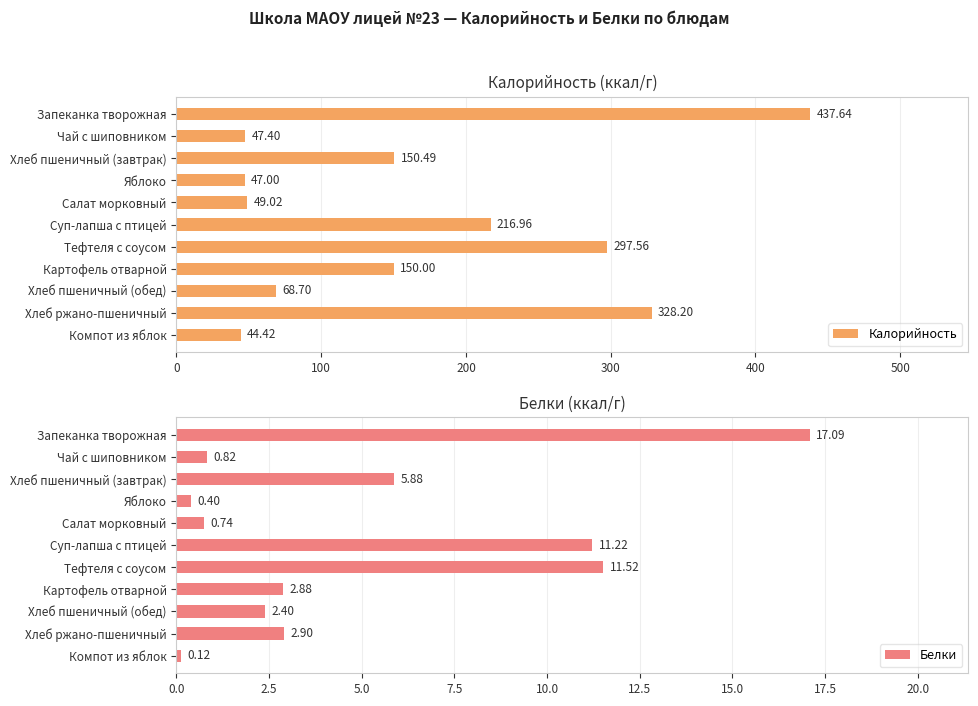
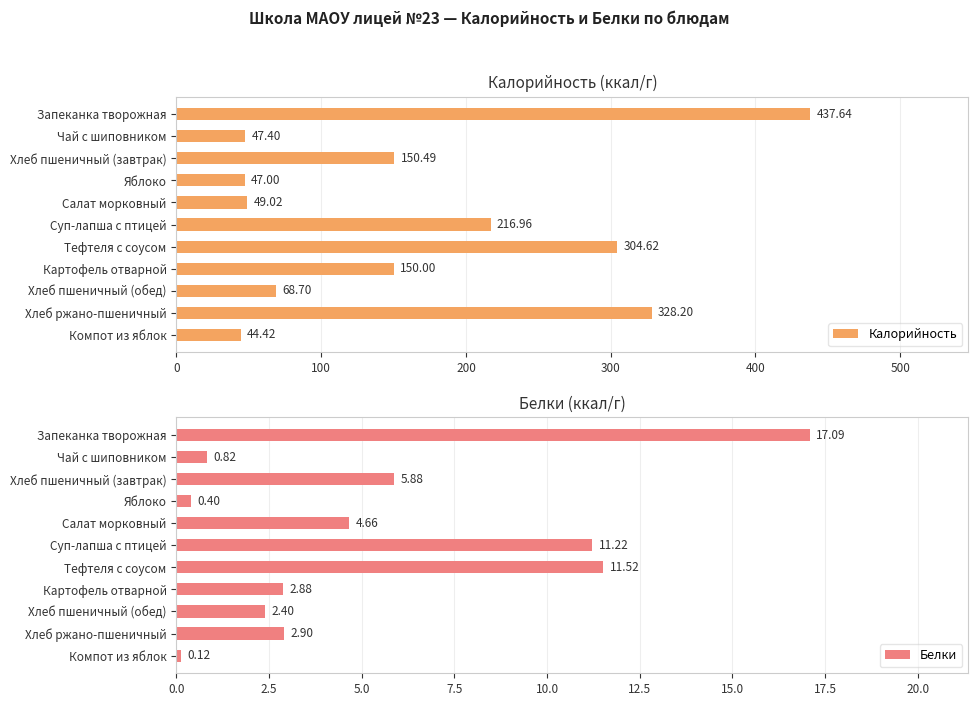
  {
    "Калорийность (ккал/г)": {
      "Запеканка творожная": 437.64,
      "Чай с шиповником": 47.40,
      "Хлеб пшеничный (завтрак)": 150.49,
      "Яблоко": 47.00,
      "Салат морковный": 49.02,
      "Суп-лапша с птицей": 216.96,
-     "Тефтеля с соусом": 297.56,
+     "Тефтеля с соусом": 304.62,
      "Картофель отварной": 150.00,
      "Хлеб пшеничный (обед)": 68.70,
      "Хлеб ржано-пшеничный": 328.20,
      "Компот из яблок": 44.42
    },
    "Белки (ккал/г)": {
      "Запеканка творожная": 17.09,
      "Чай с шиповником": 0.82,
      "Хлеб пшеничный (завтрак)": 5.88,
      "Яблоко": 0.40,
-     "Салат морковный": 0.74,
+     "Салат морковный": 4.66,
      "Суп-лапша с птицей": 11.22,
      "Тефтеля с соусом": 11.52,
      "Картофель отварной": 2.88,
      "Хлеб пшеничный (обед)": 2.40,
      "Хлеб ржано-пшеничный": 2.90,
      "Компот из яблок": 0.12
    }
  }
